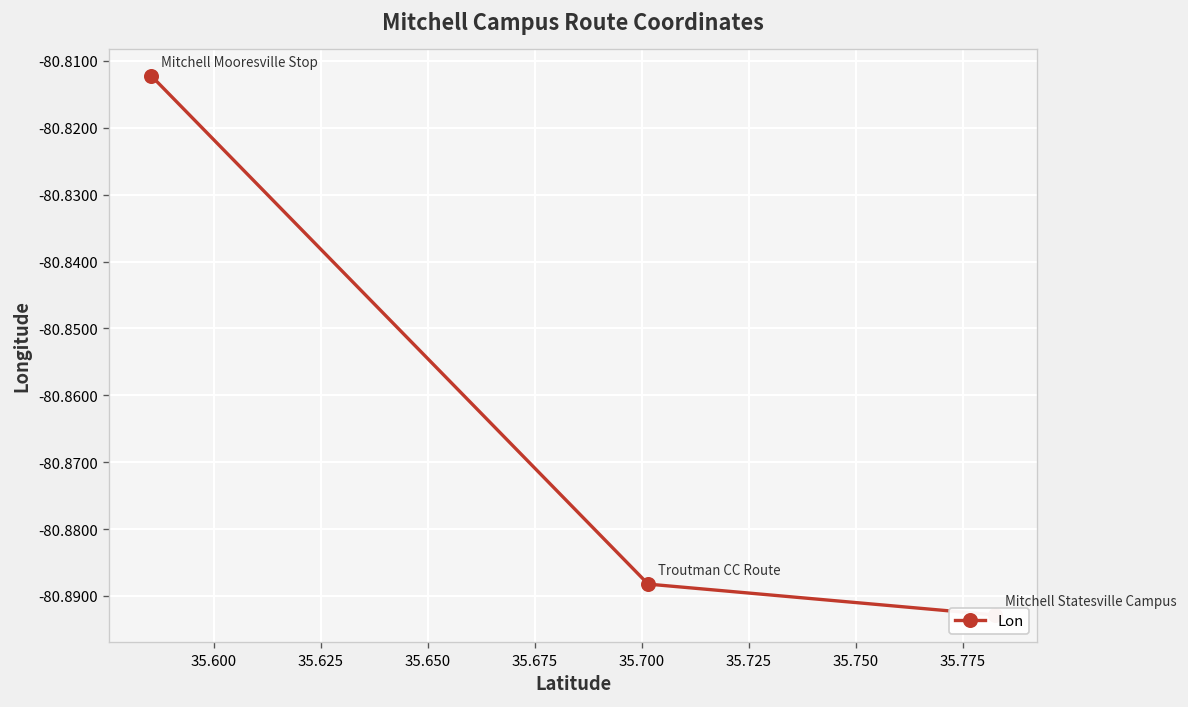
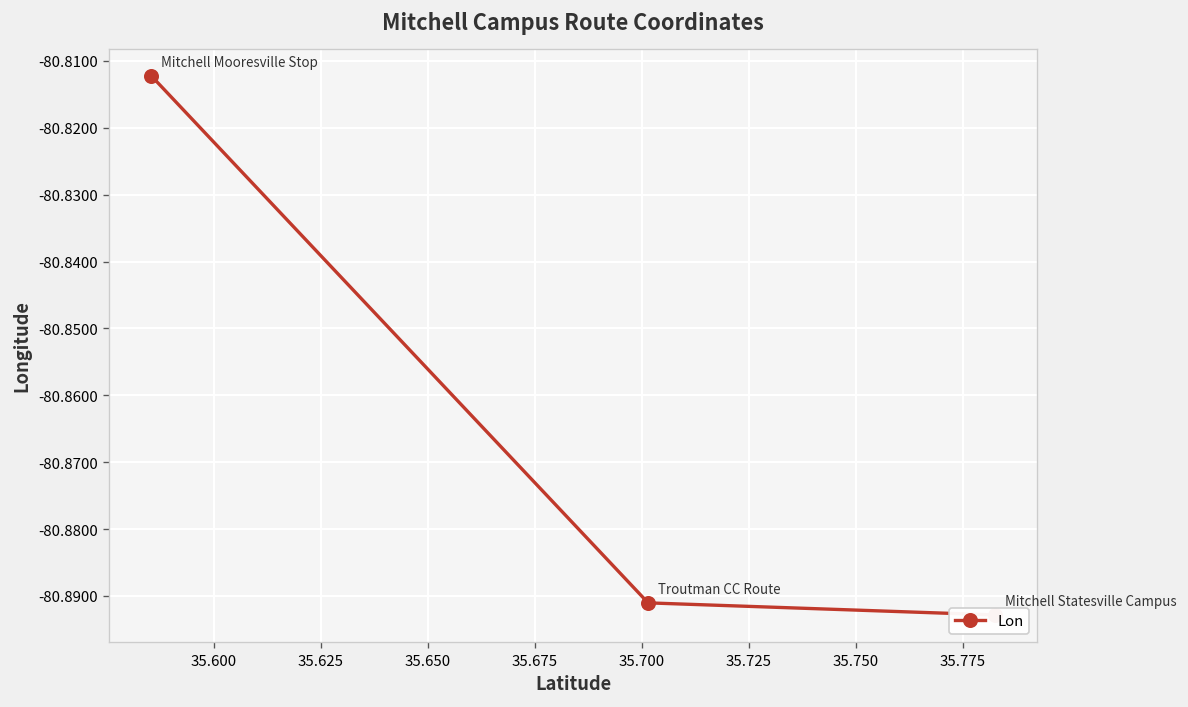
  {
-   "35.700": -80.888
+   "35.700": -80.891
  }
